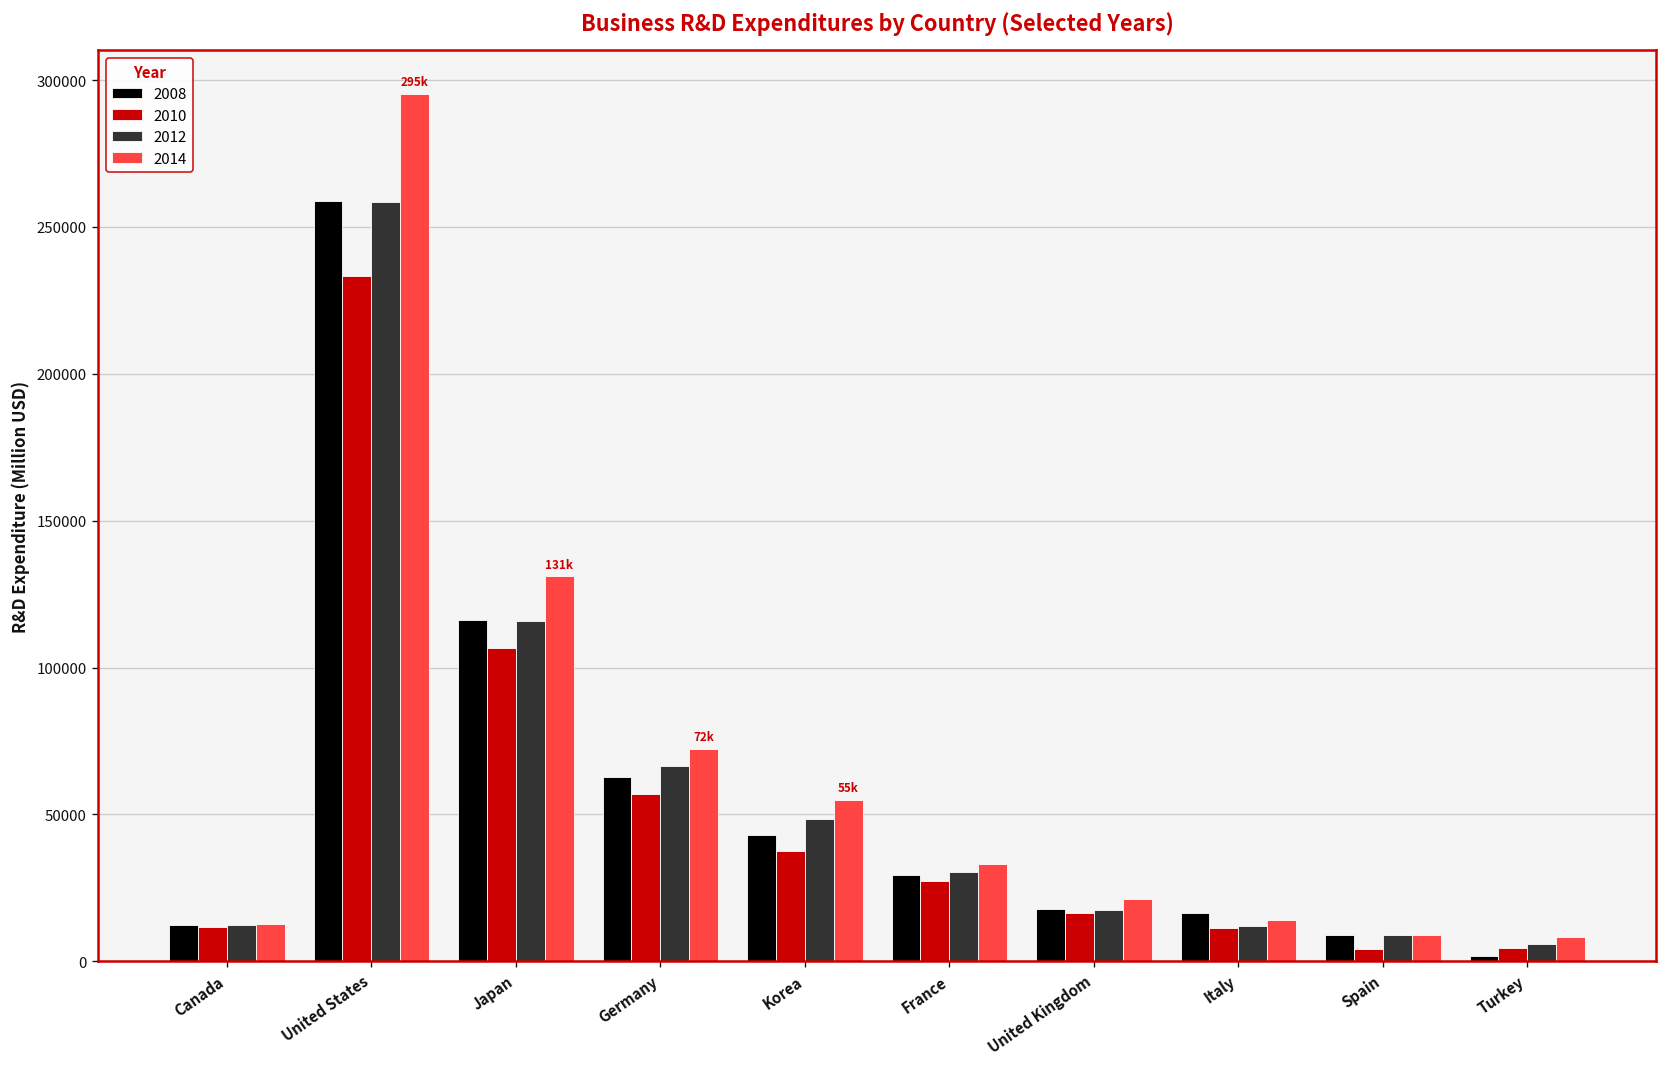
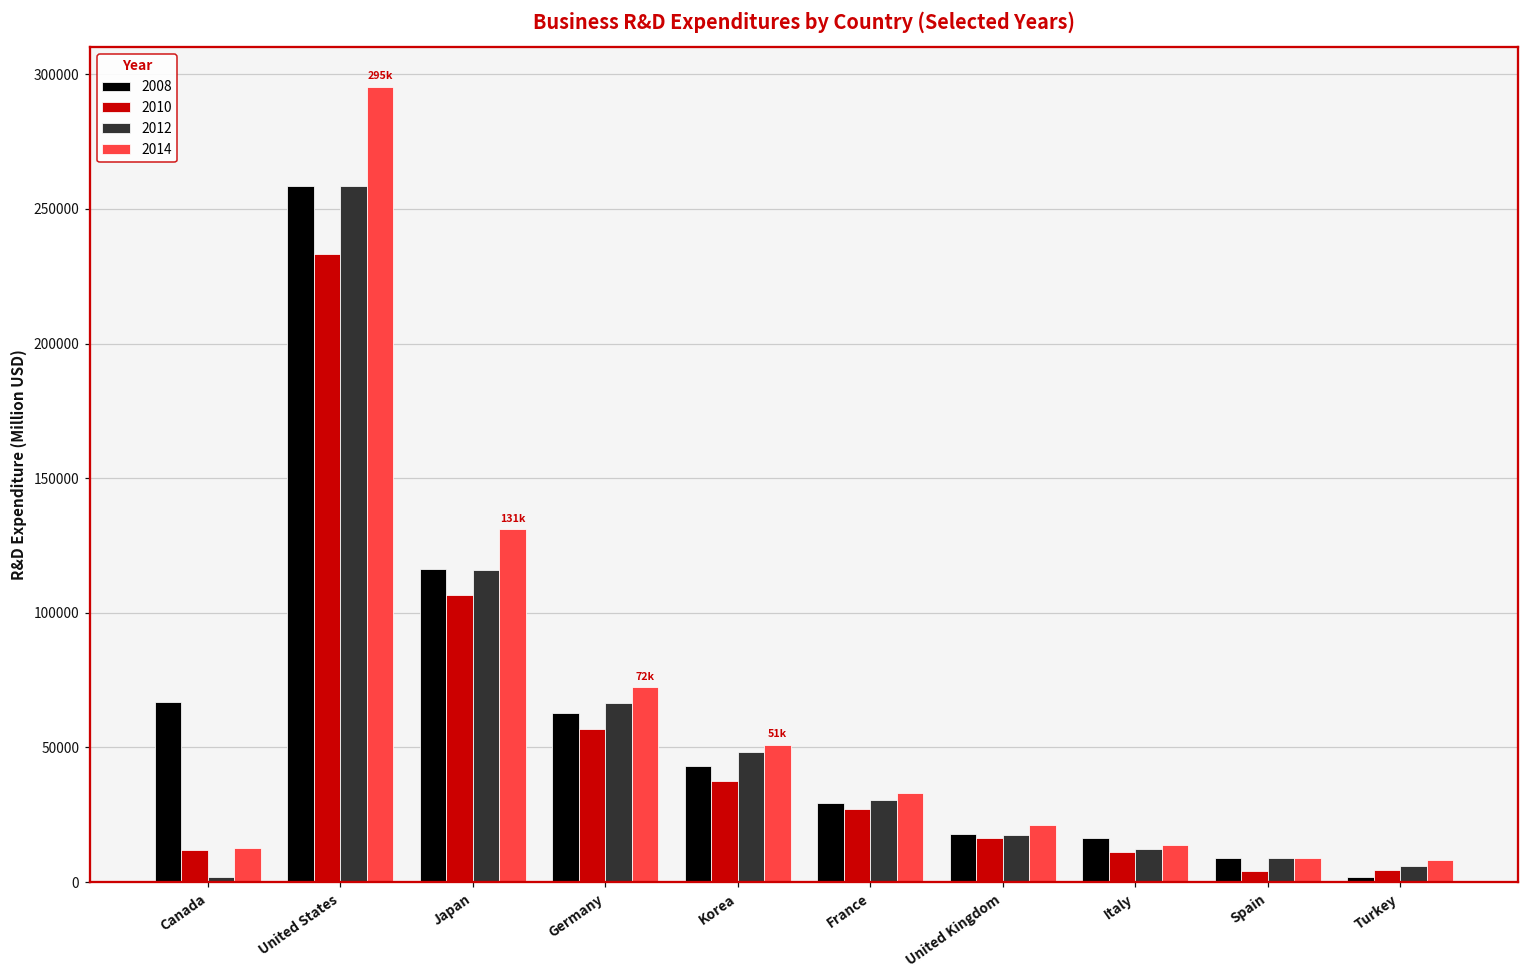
  {
    "2008": {
-     "Canada": "12000",
+     "Canada": "67000",
      "United States": "259000",
      "Japan": "116000",
      "Germany": "63000",
      "Korea": "43000",
      "France": "30000",
      "United Kingdom": "18000",
      "Italy": "16000",
      "Spain": "9000",
      "Turkey": "2000"
    },
    "2010": {
      "Canada": "12000",
      "United States": "233000",
      "Japan": "107000",
      "Germany": "57000",
      "Korea": "37000",
      "France": "27000",
      "United Kingdom": "17000",
      "Italy": "11000",
      "Spain": "4000",
      "Turkey": "5000"
    },
    "2012": {
-     "Canada": "12000",
+     "Canada": "2000",
      "United States": "259000",
      "Japan": "116000",
      "Germany": "66000",
      "Korea": "48000",
      "France": "30000",
      "United Kingdom": "18000",
      "Italy": "12000",
      "Spain": "9000",
      "Turkey": "6000"
    },
    "2014": {
      "United States": "295k",
      "Japan": "131k",
      "Germany": "72k",
-     "Korea": "55k"
+     "Korea": "51k"
    }
  }
